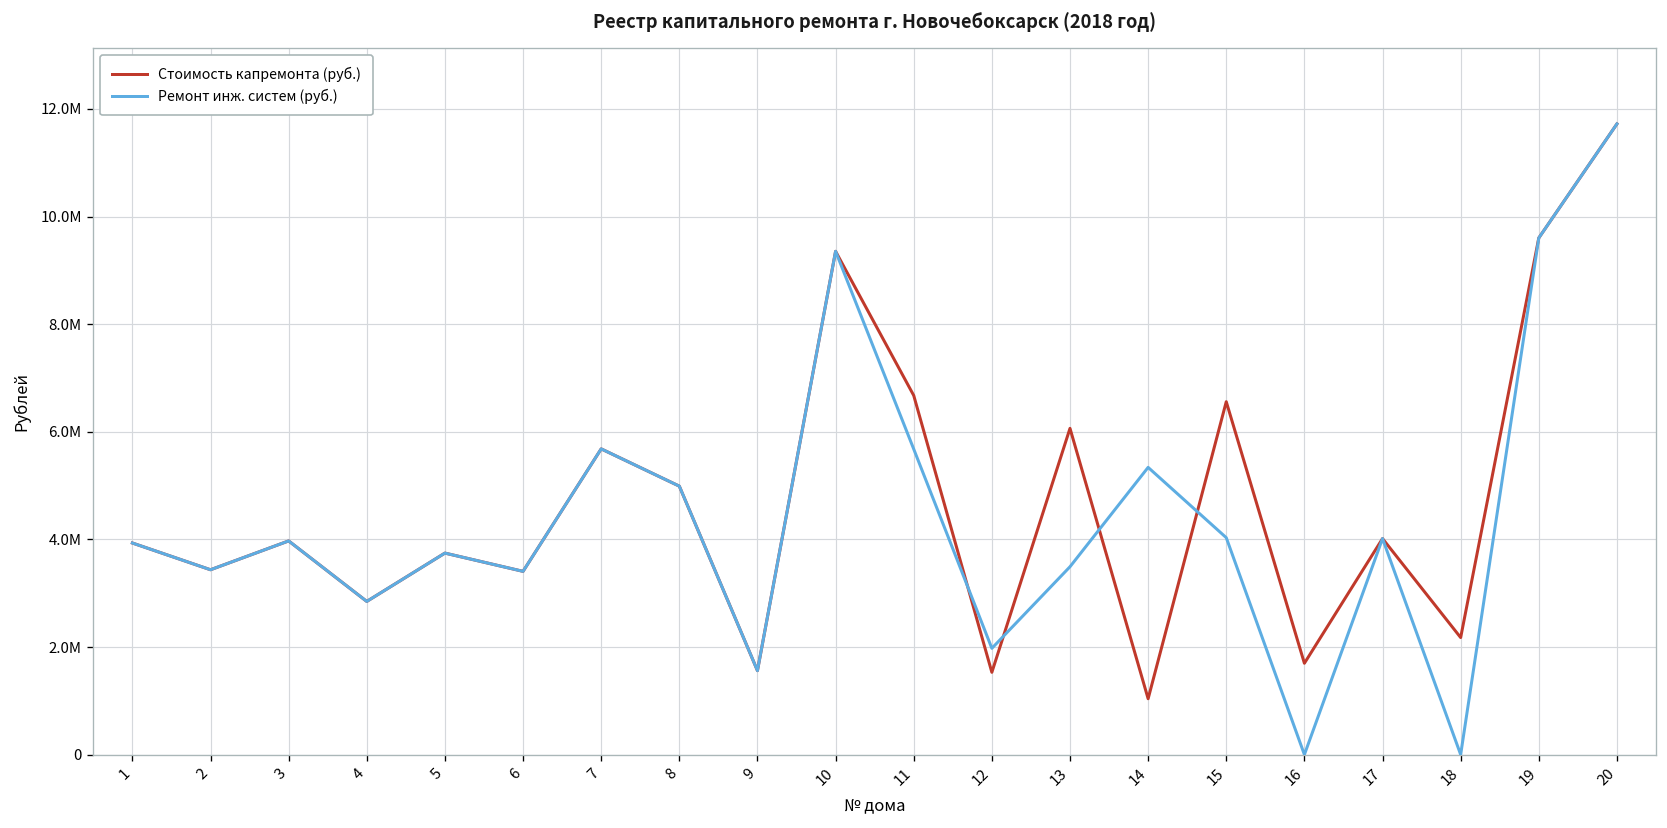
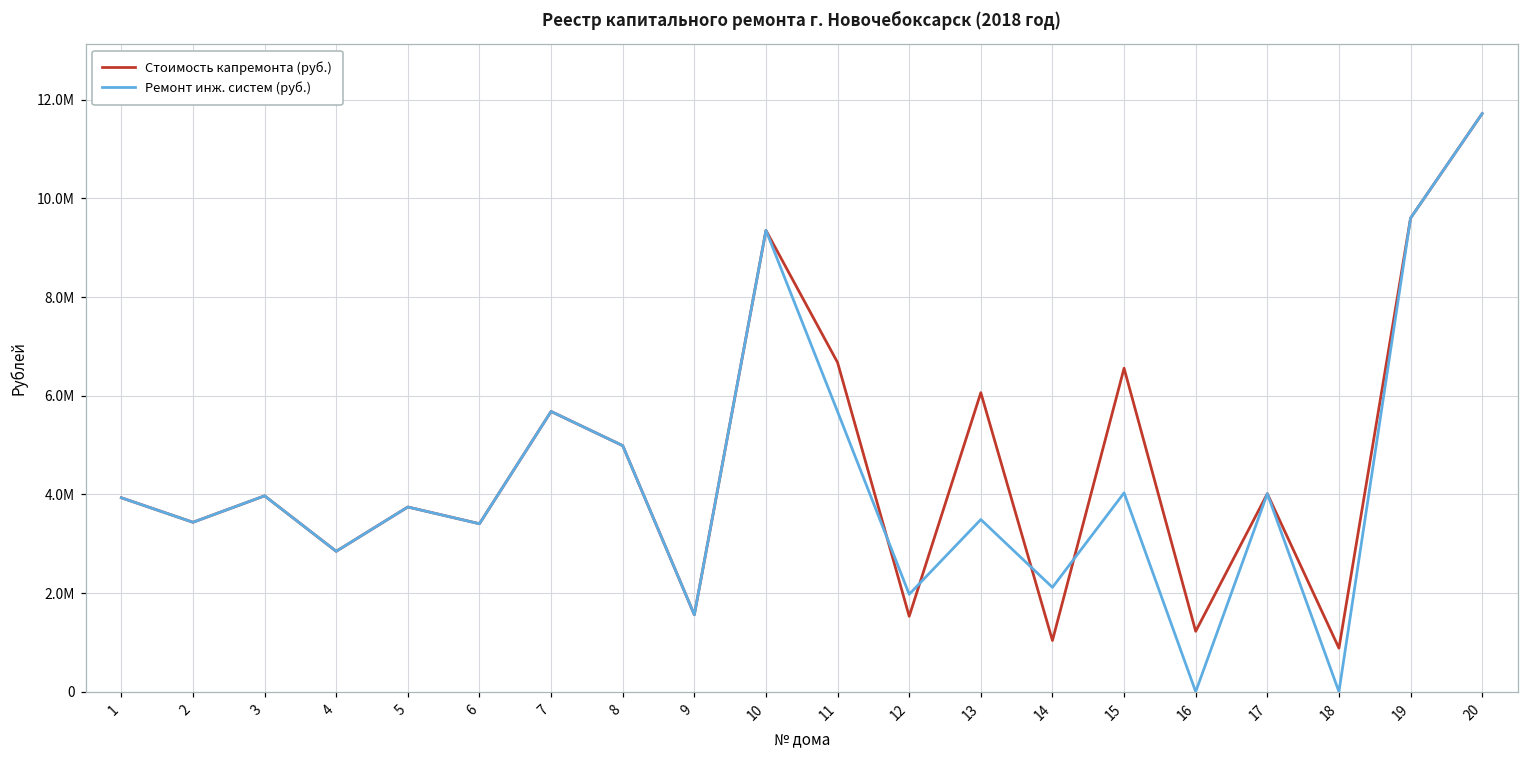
  {
    "Стоимость капремонта (руб.)": {
      "11": "6.7М",
      "12": "1.5М",
      "13": "6.1М",
      "14": "1.0М",
      "15": "6.6М",
-     "16": "1.7М",
-     "18": "2.2М"
+     "16": "1.2М",
+     "18": "0.9М"
    },
    "Ремонт инж. систем (руб.)": {
      "11": "5.7М",
      "12": "2.0М",
      "13": "3.5М",
-     "14": "5.3М",
+     "14": "2.1М",
      "15": "4.0М",
      "16": "0.0М",
      "18": "0.0М"
    }
  }
